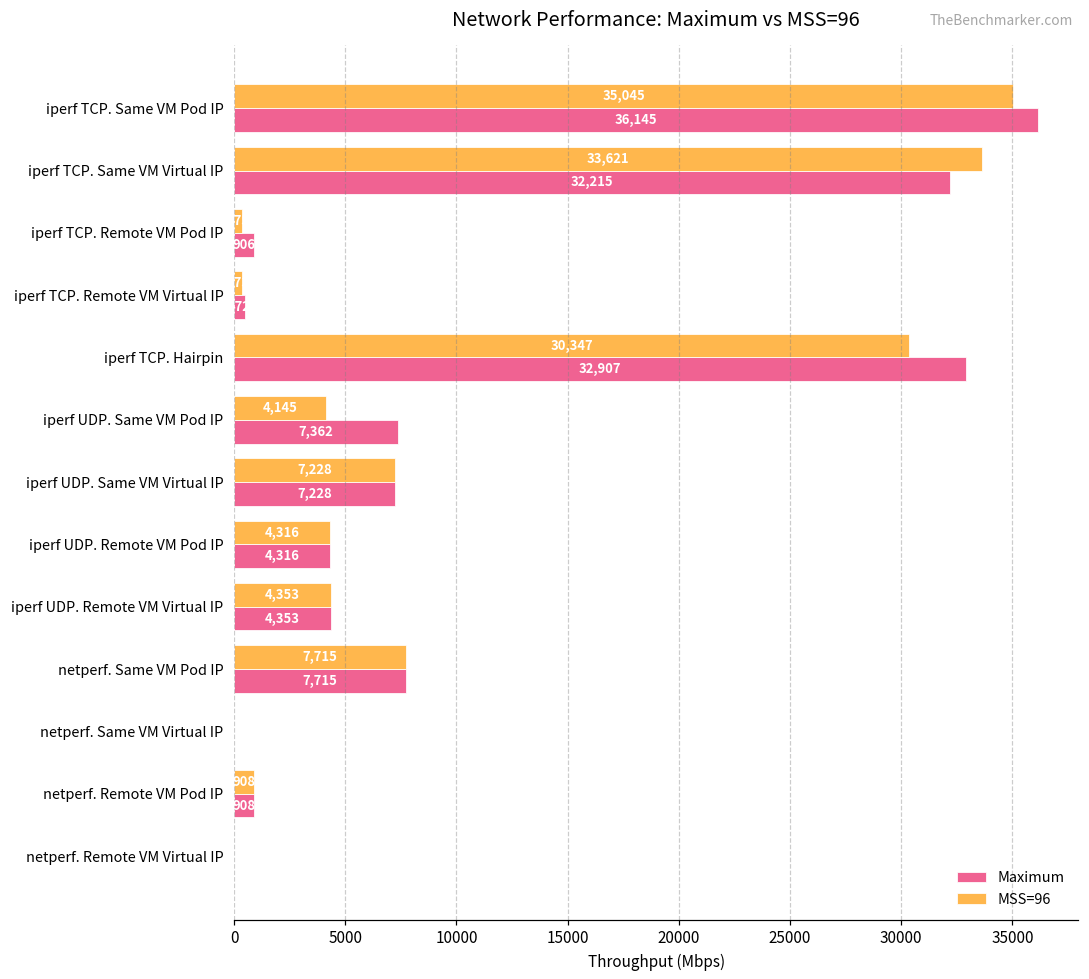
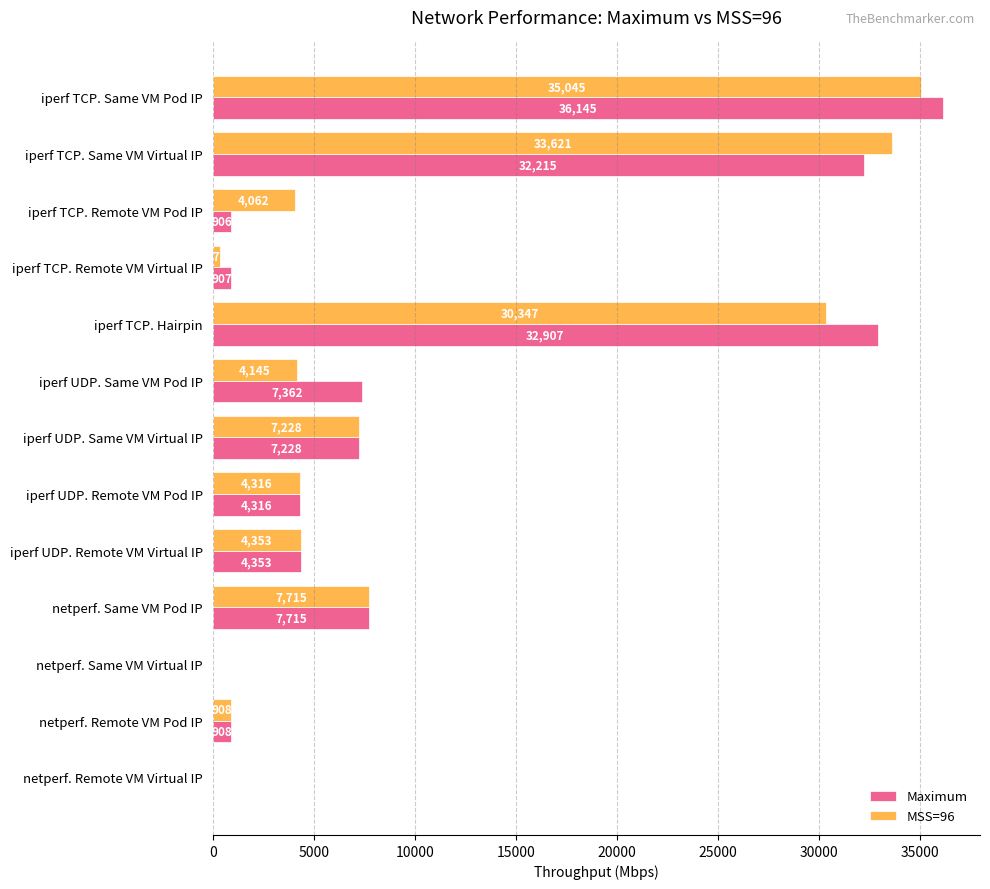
  {
    "Maximum": {
-     "iperf TCP. Remote VM Virtual IP": 500,
+     "iperf TCP. Remote VM Virtual IP": 900,
      "netperf. Same VM Virtual IP": 0,
      "netperf. Remote VM Virtual IP": 0
    },
    "MSS=96": {
-     "iperf TCP. Remote VM Pod IP": 400,
+     "iperf TCP. Remote VM Pod IP": 4100,
      "iperf TCP. Remote VM Virtual IP": 400,
      "netperf. Same VM Virtual IP": 0,
      "netperf. Remote VM Virtual IP": 0
    }
  }
